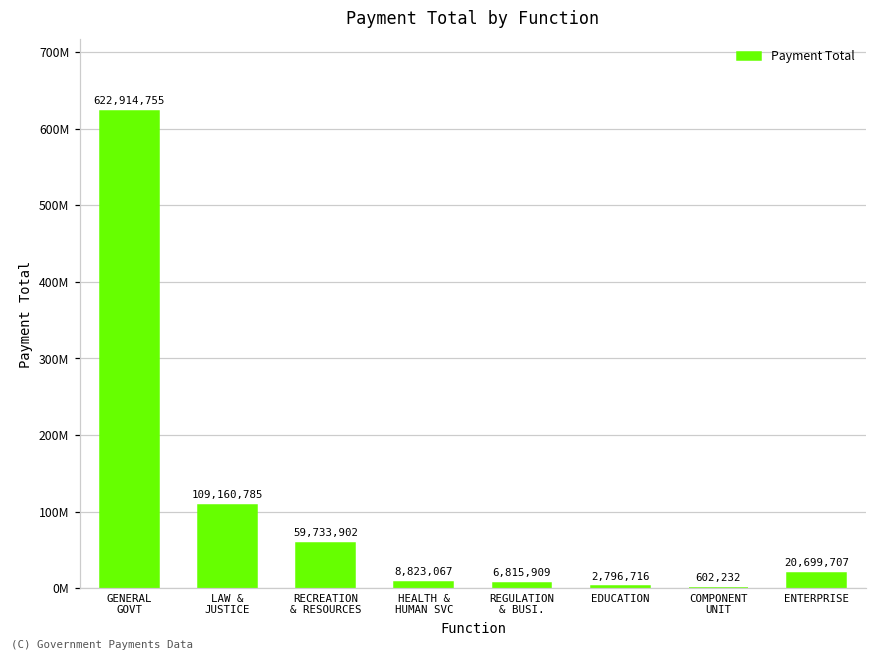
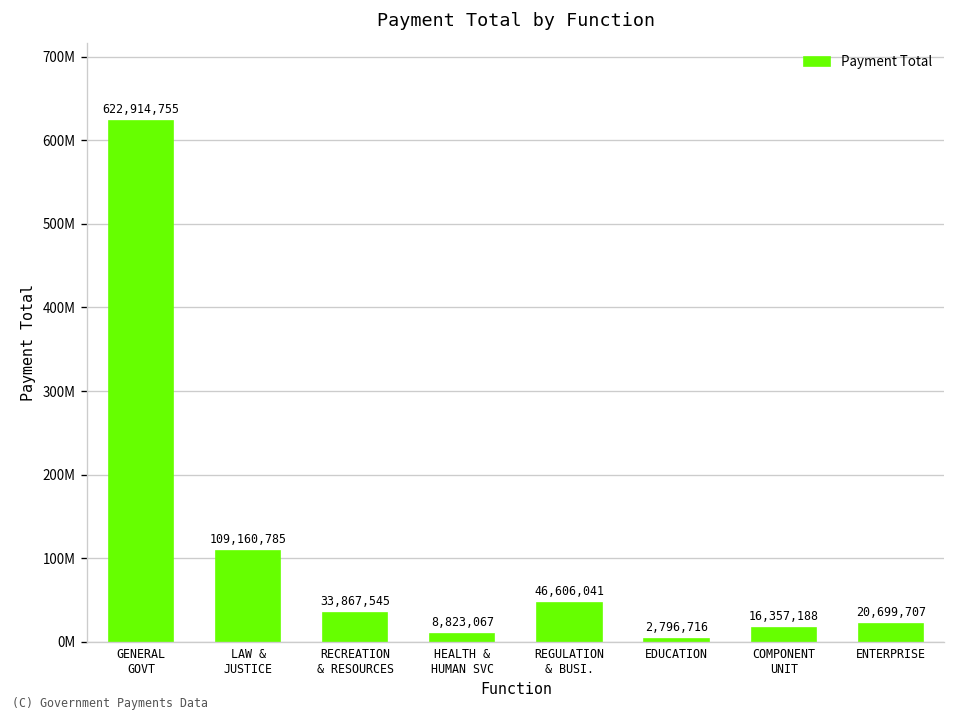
  {
    "GENERAL GOVT": "622,914,755",
    "LAW & JUSTICE": "109,160,785",
-   "RECREATION & RESOURCES": "59,733,902",
+   "RECREATION & RESOURCES": "33,867,545",
    "HEALTH & HUMAN SVC": "8,823,067",
-   "REGULATION & BUSI.": "6,815,909",
+   "REGULATION & BUSI.": "46,606,041",
    "EDUCATION": "2,796,716",
-   "COMPONENT UNIT": "602,232",
+   "COMPONENT UNIT": "16,357,188",
    "ENTERPRISE": "20,699,707"
  }
